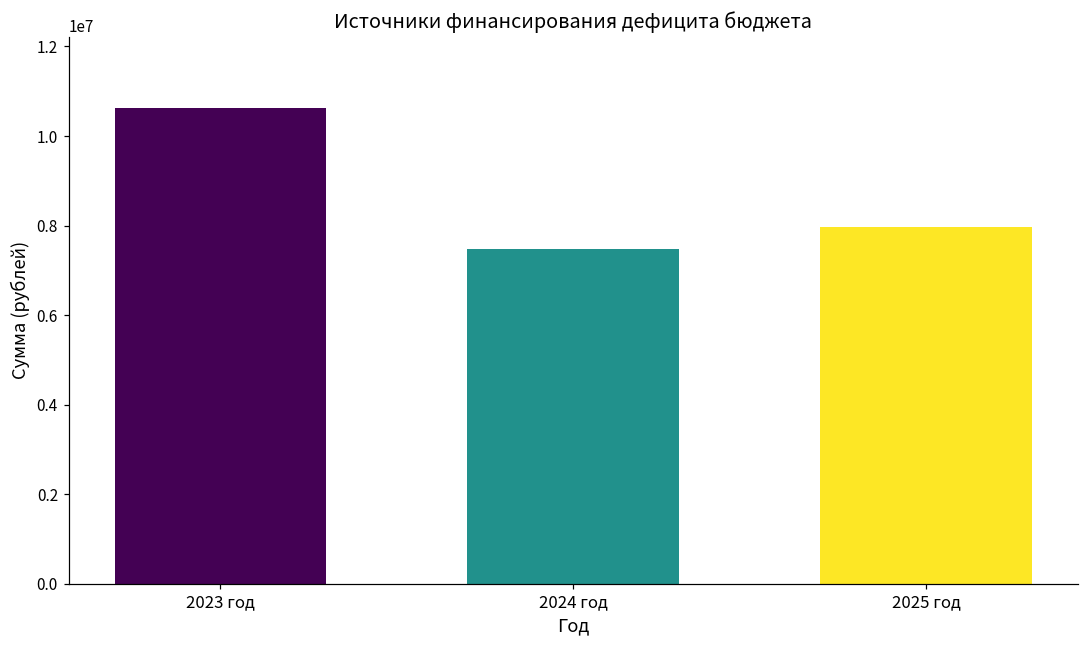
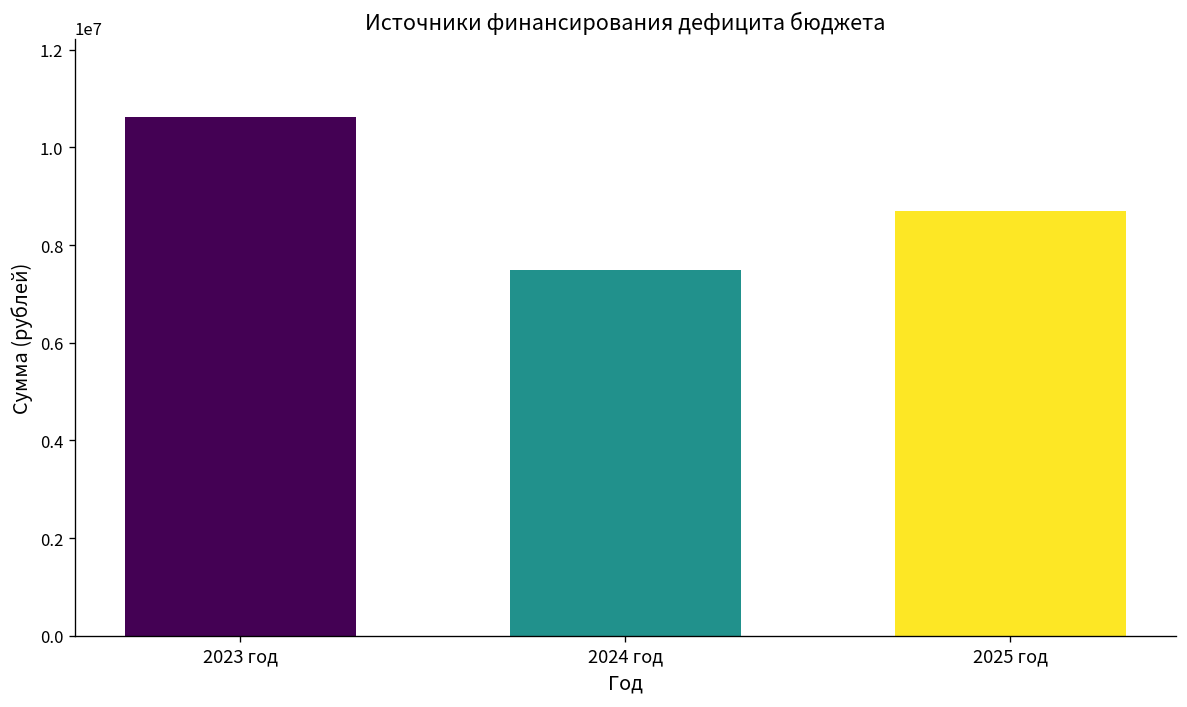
  {
    "2023 год": 10600000,
    "2024 год": 7500000,
-   "2025 год": 8000000
+   "2025 год": 8700000
  }
